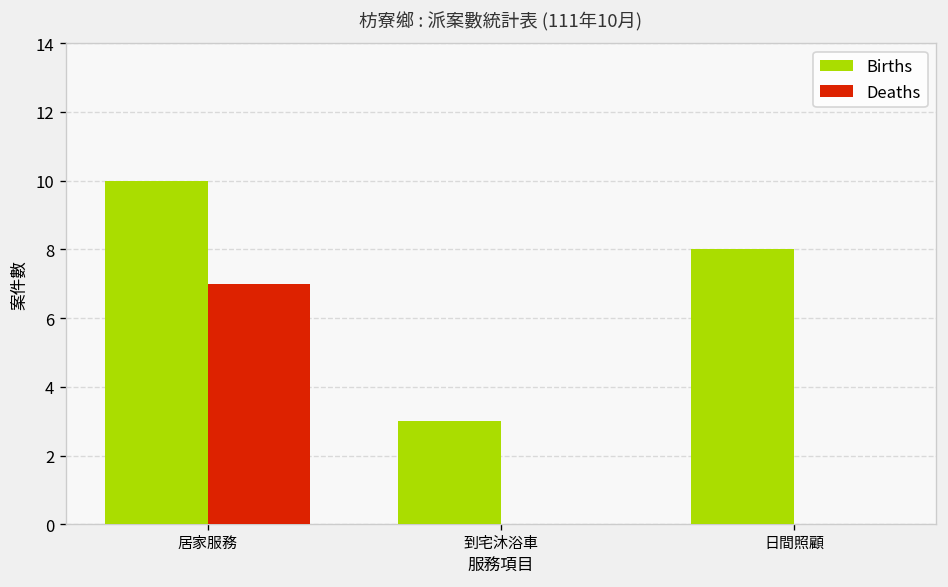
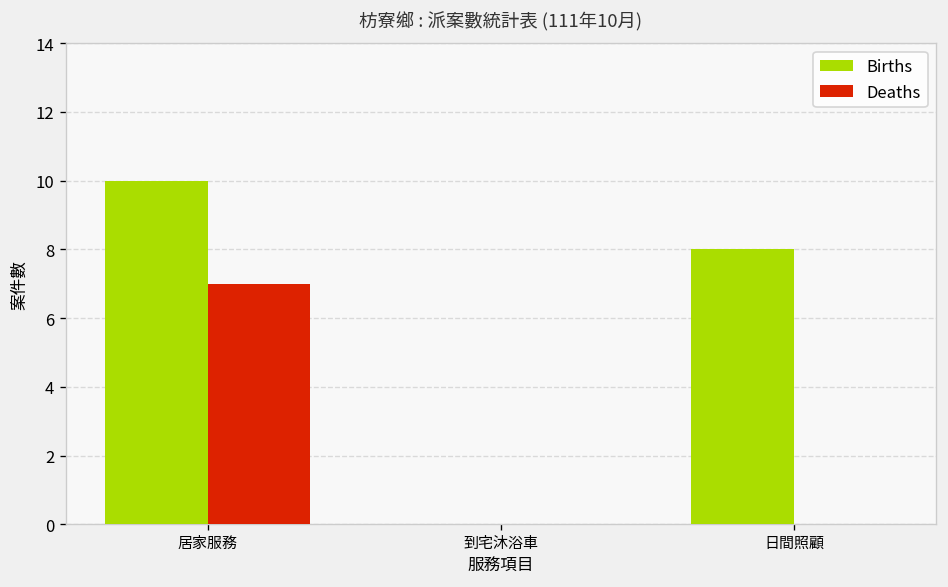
  {
    "Births": {
      "居家服務": 10,
-     "到宅沐浴車": 3,
+     "到宅沐浴車": 0,
      "日間照顧": 8
    },
    "Deaths": {
      "居家服務": 7,
      "到宅沐浴車": 0,
      "日間照顧": 0
    }
  }
